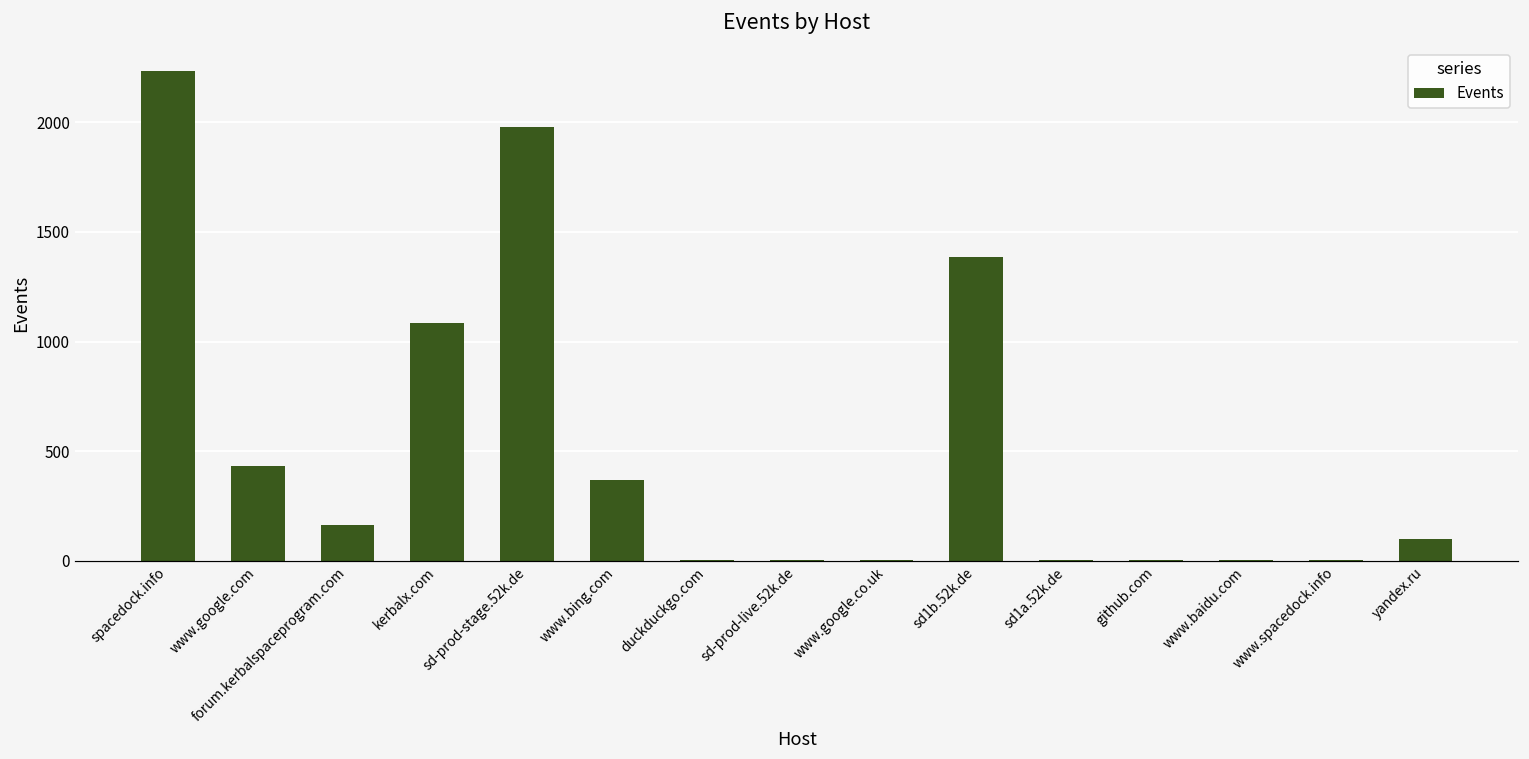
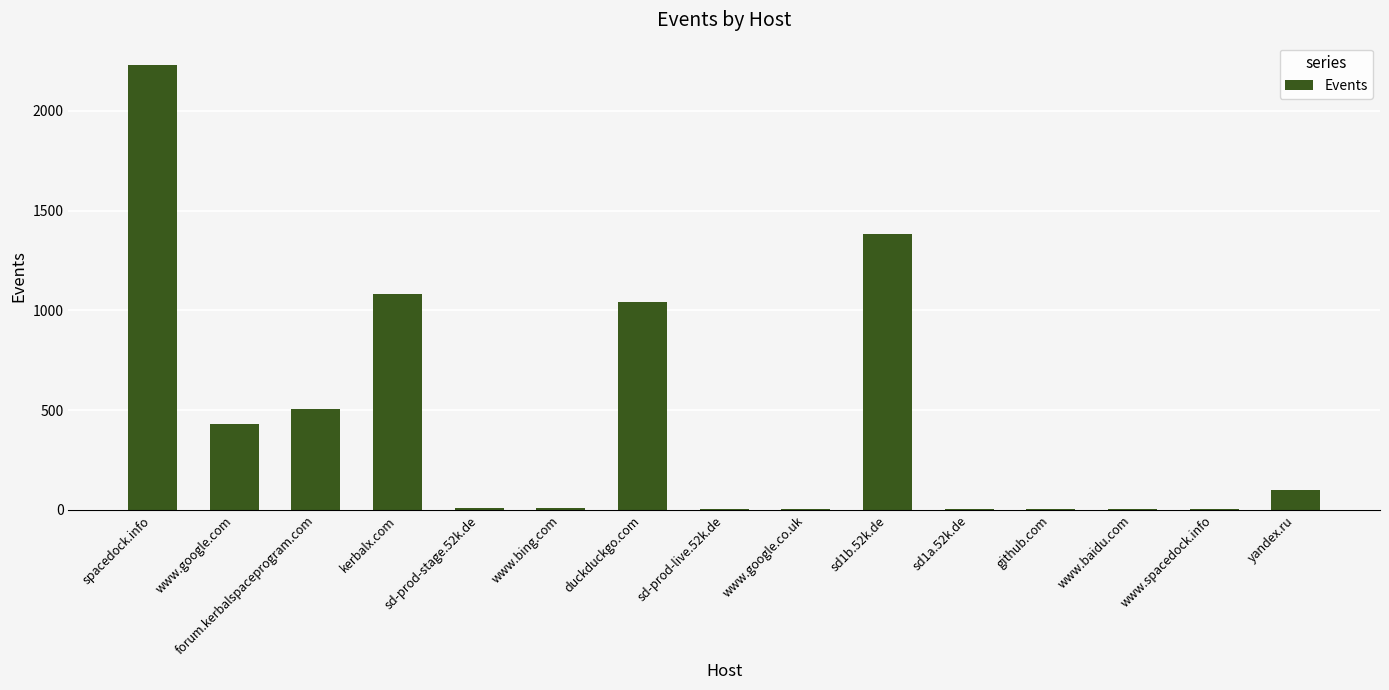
  {
    "spacedock.info": 2230,
    "www.google.com": 430,
-   "forum.kerbalspaceprogram.com": 160,
+   "forum.kerbalspaceprogram.com": 500,
    "kerbalx.com": 1080,
-   "sd-prod-stage.52k.de": 1980,
-   "www.bing.com": 370,
-   "duckduckgo.com": 10,
+   "sd-prod-stage.52k.de": 10,
+   "www.bing.com": 10,
+   "duckduckgo.com": 1040,
    "sd1b.52k.de": 1390,
    "yandex.ru": 100
  }
